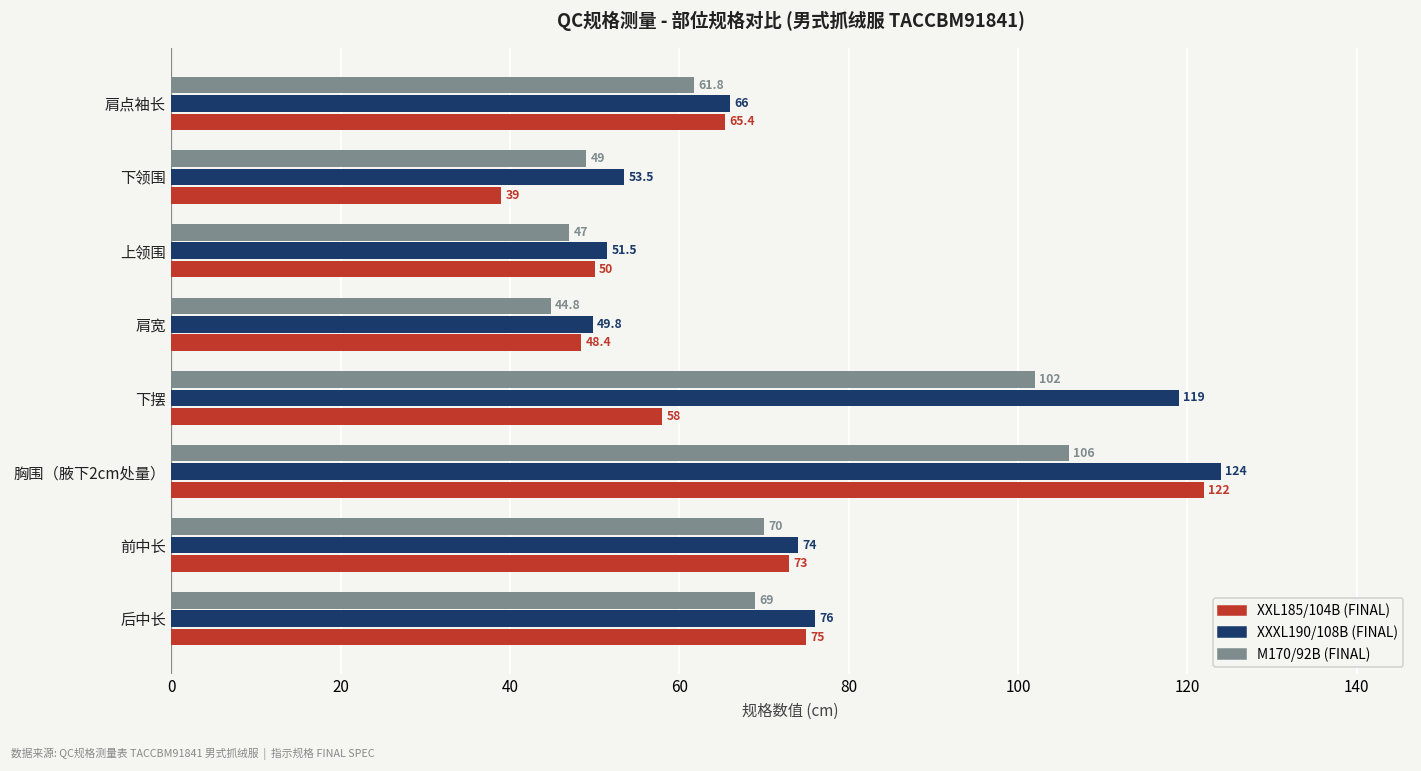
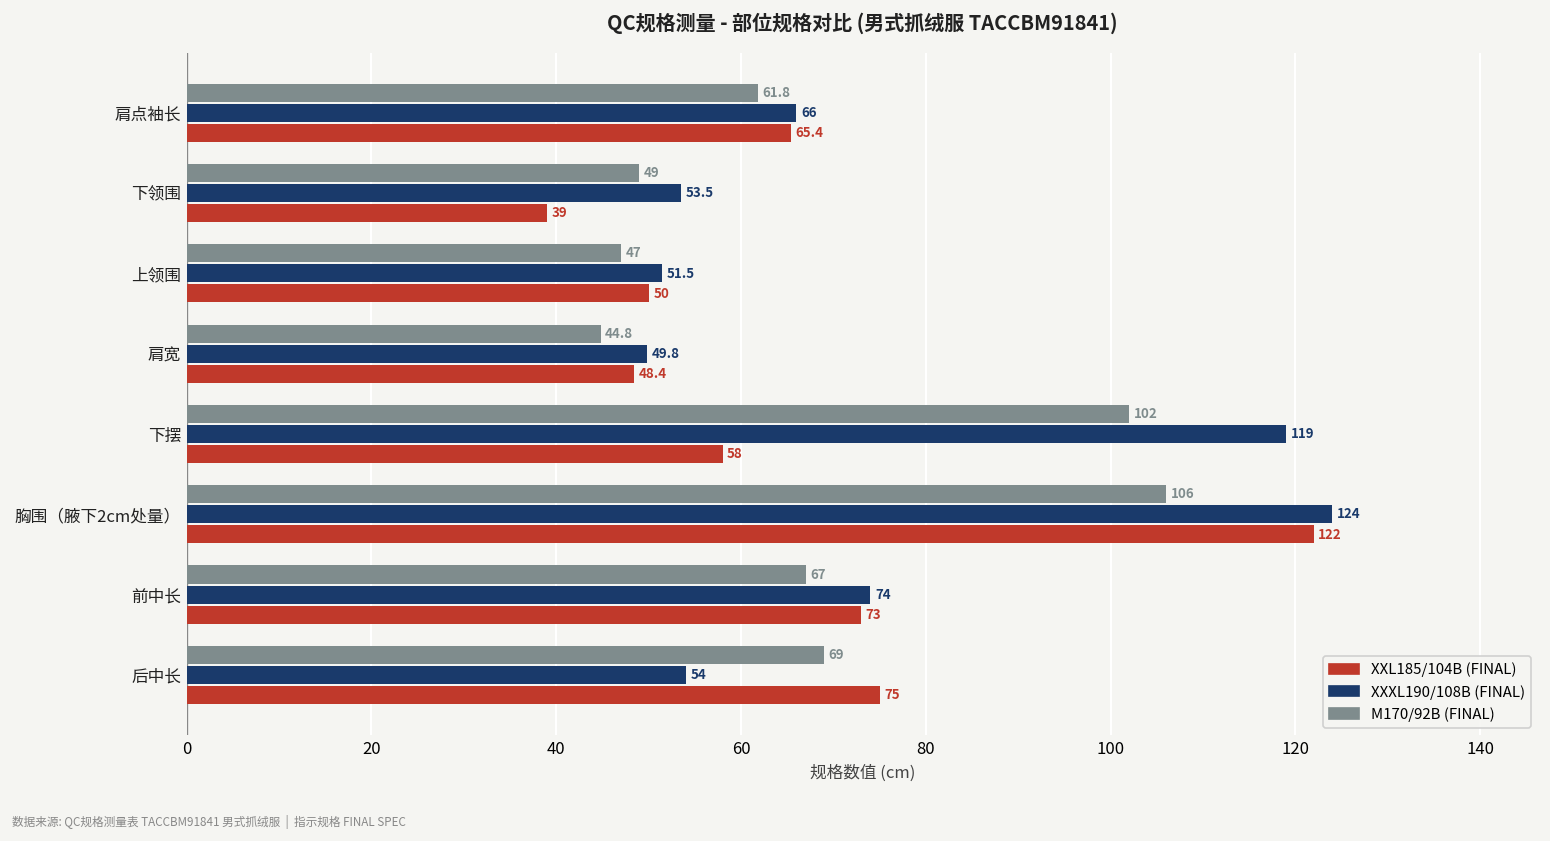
  {
    "XXL185/104B (FINAL)": {
      "肩点袖长": 65.4,
      "下领围": 39,
      "上领围": 50,
      "肩宽": 48.4,
      "下摆": 58,
      "胸围（腋下2cm处量）": 122,
      "前中长": 73,
      "后中长": 75
    },
    "XXXL190/108B (FINAL)": {
      "肩点袖长": 66,
      "下领围": 53.5,
      "上领围": 51.5,
      "肩宽": 49.8,
      "下摆": 119,
      "胸围（腋下2cm处量）": 124,
      "前中长": 74,
-     "后中长": 76
+     "后中长": 54
    },
    "M170/92B (FINAL)": {
      "肩点袖长": 61.8,
      "下领围": 49,
      "上领围": 47,
      "肩宽": 44.8,
      "下摆": 102,
      "胸围（腋下2cm处量）": 106,
-     "前中长": 70,
+     "前中长": 67,
      "后中长": 69
    }
  }
